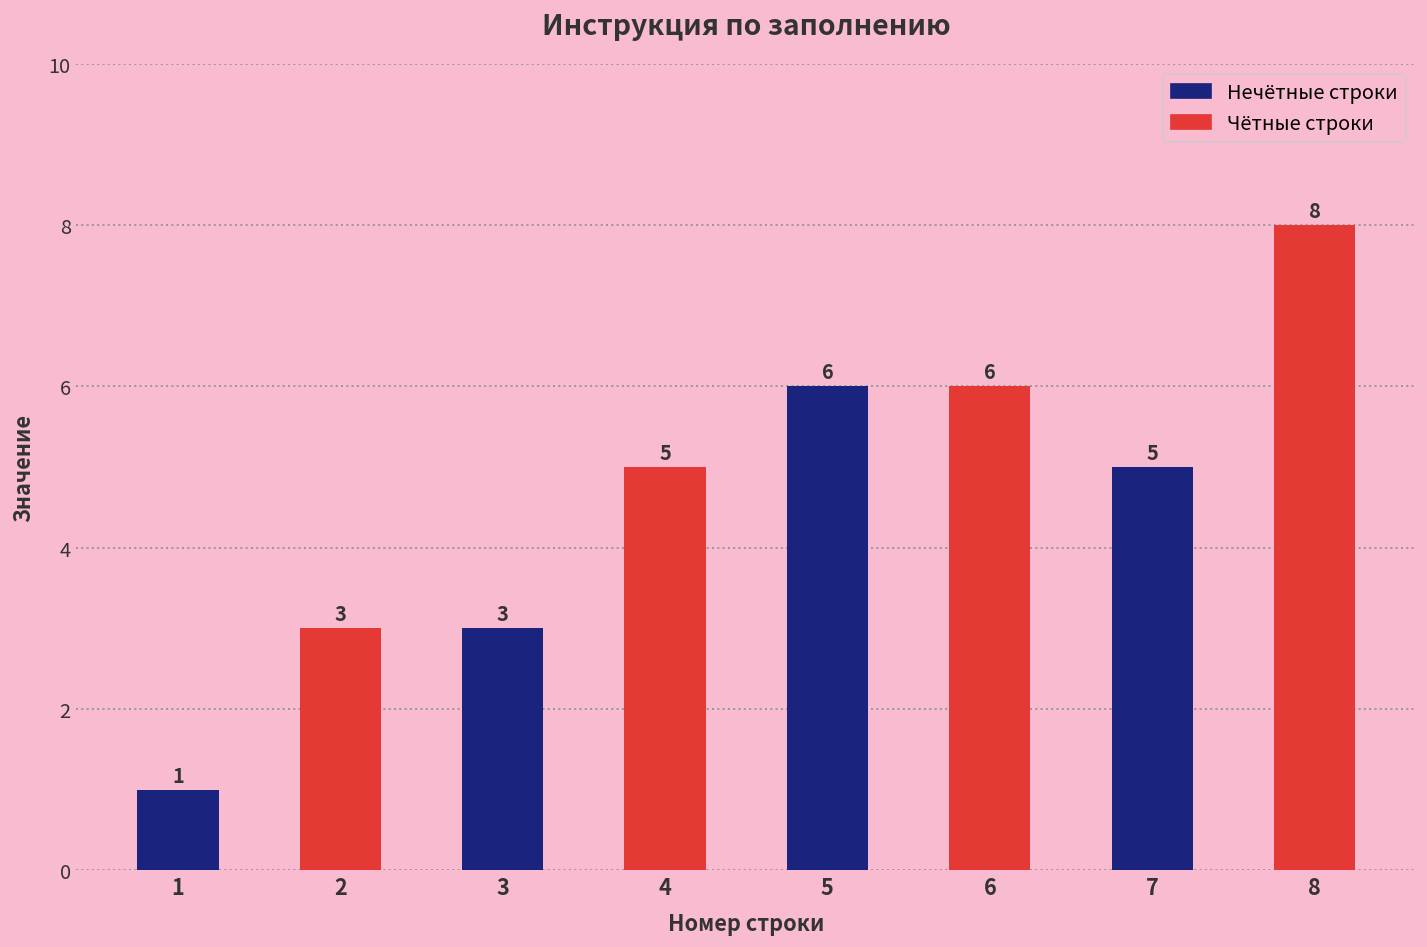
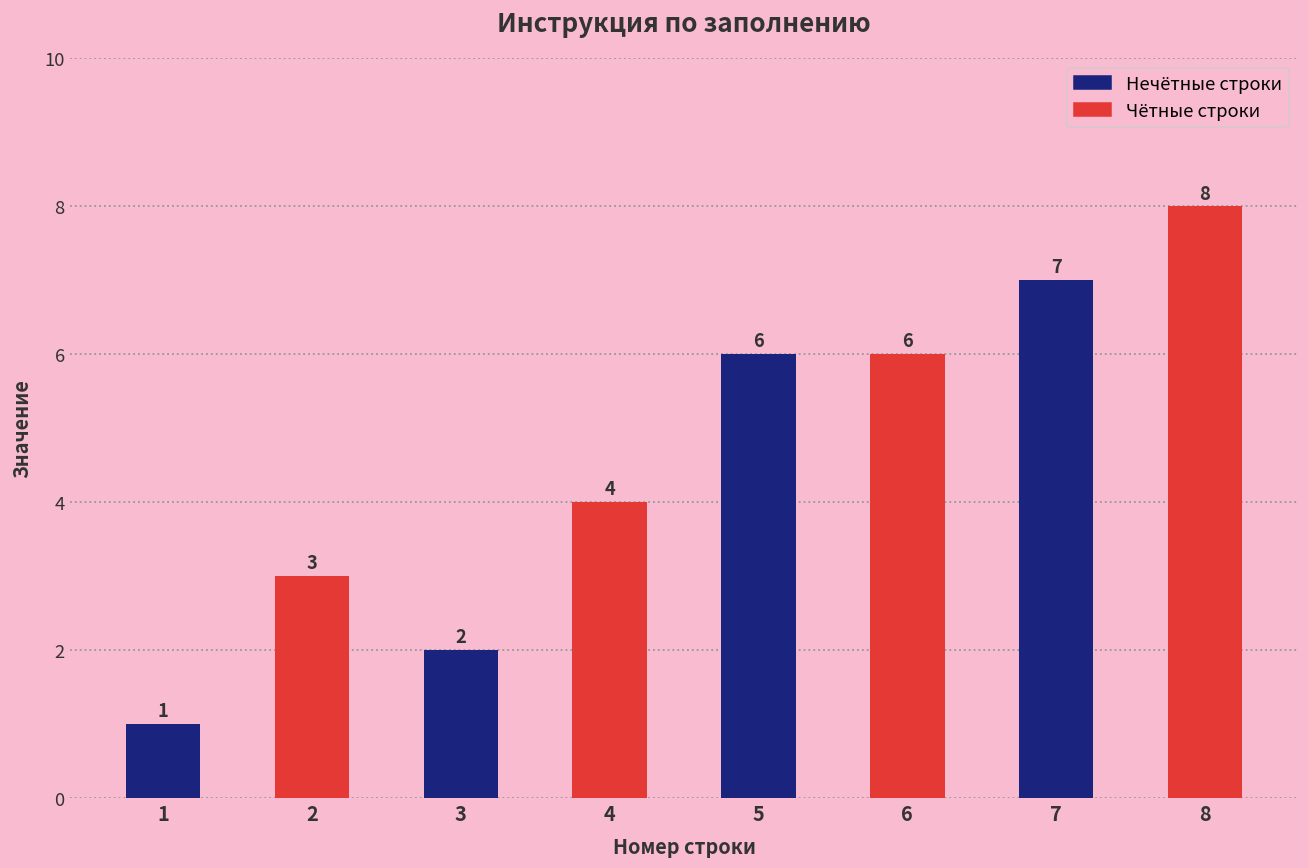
  {
    "1": 1,
    "2": 3,
-   "3": 3,
-   "4": 5,
+   "3": 2,
+   "4": 4,
    "5": 6,
    "6": 6,
-   "7": 5,
+   "7": 7,
    "8": 8
  }
